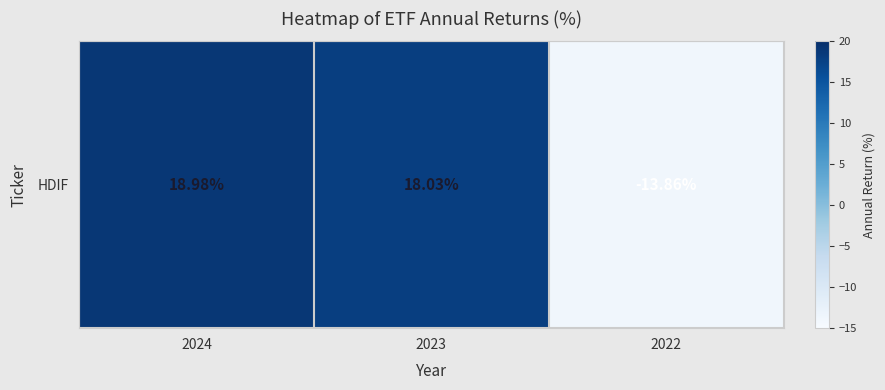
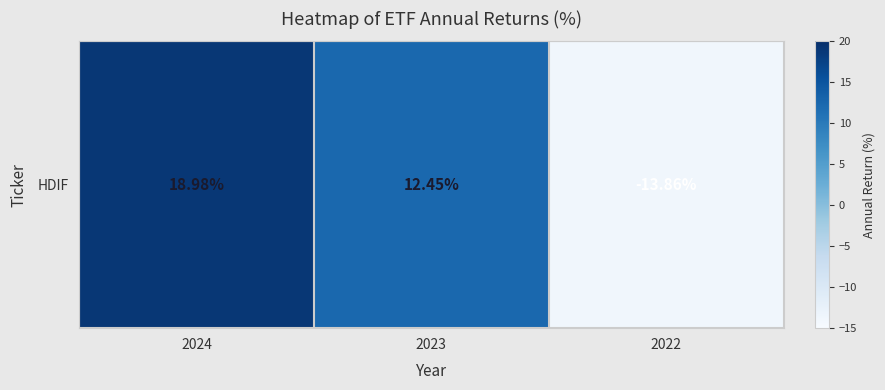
  {
    "HDIF": {
      "2024": "18.98%",
-     "2023": "18.03%"
+     "2023": "12.45%"
    }
  }
